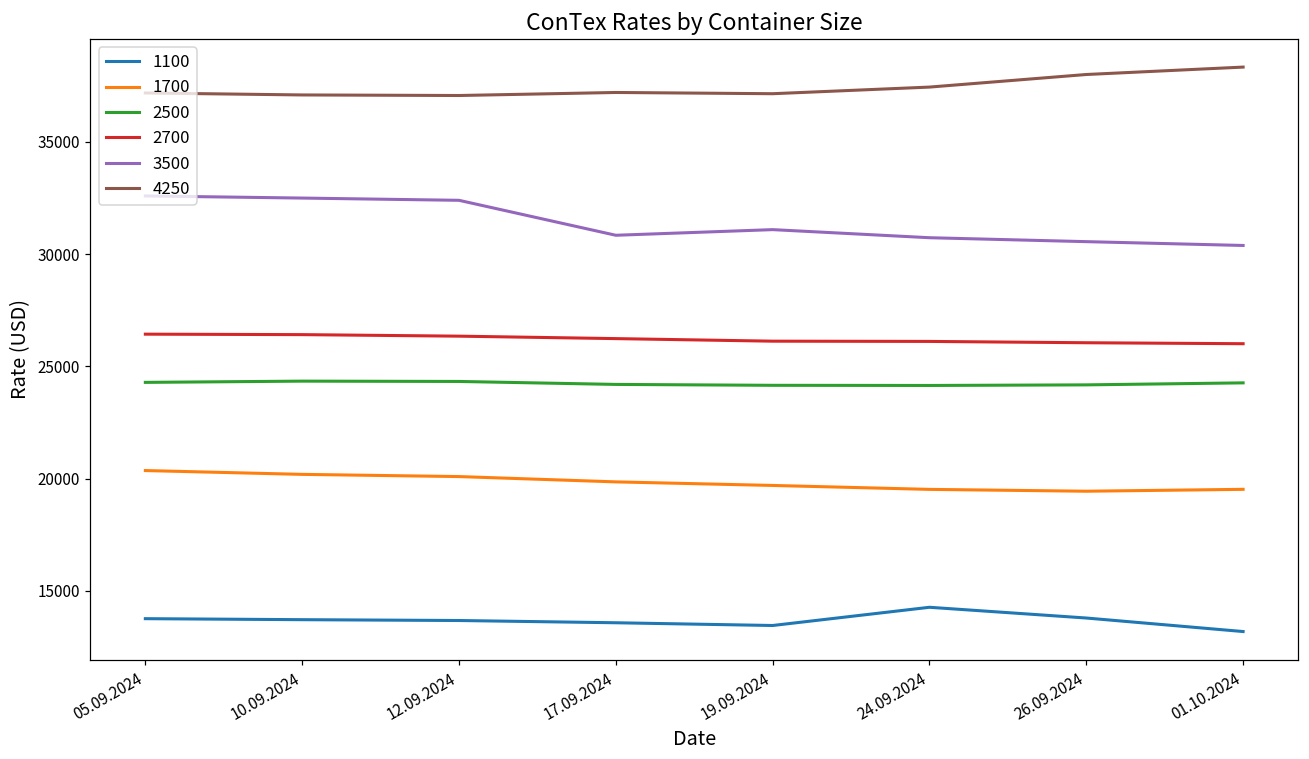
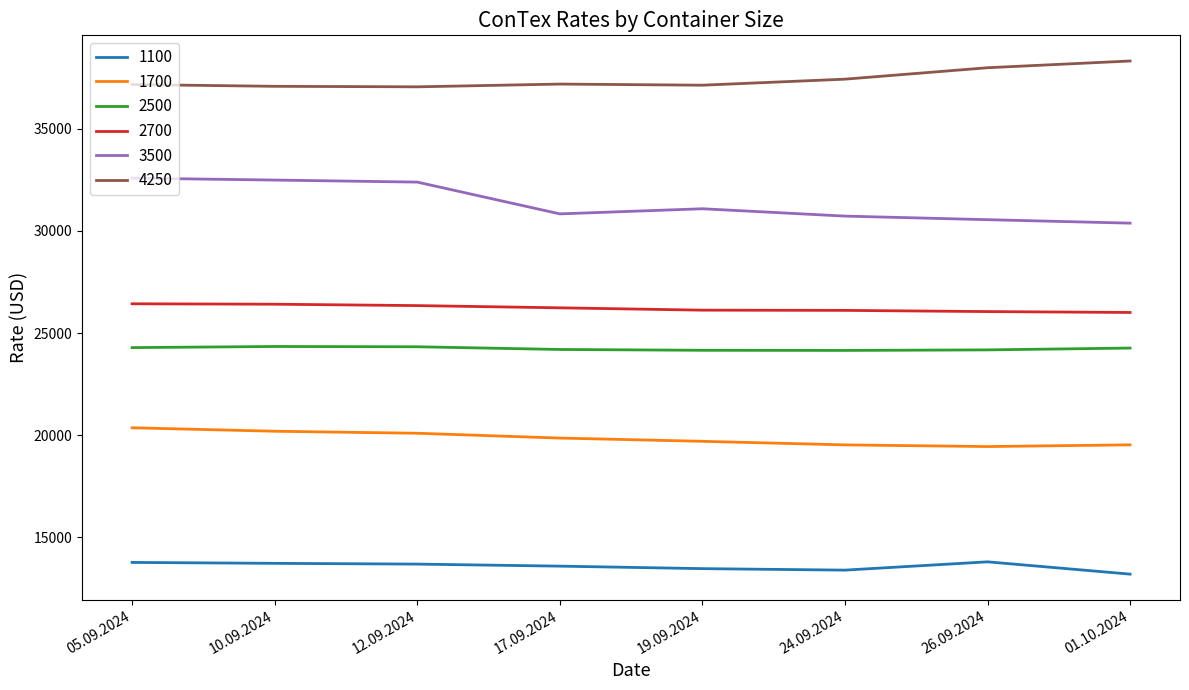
  {
    "1100": {
      "05.09.2024": 13800,
      "10.09.2024": 13700,
      "12.09.2024": 13700,
      "17.09.2024": 13600,
      "19.09.2024": 13500,
-     "24.09.2024": 14300,
+     "24.09.2024": 13400,
      "26.09.2024": 13800,
      "01.10.2024": 13200
    },
    "1700": {
      "05.09.2024": 20400,
      "10.09.2024": 20200,
      "12.09.2024": 20100,
      "17.09.2024": 19900,
      "19.09.2024": 19700,
      "24.09.2024": 19500,
      "26.09.2024": 19400,
      "01.10.2024": 19500
    },
    "2500": {
      "05.09.2024": 24300,
      "10.09.2024": 24300,
      "12.09.2024": 24300,
      "17.09.2024": 24200,
      "19.09.2024": 24200,
      "24.09.2024": 24100,
      "26.09.2024": 24200,
      "01.10.2024": 24300
    },
    "2700": {
      "05.09.2024": 26400,
      "10.09.2024": 26400,
      "12.09.2024": 26300,
      "17.09.2024": 26200,
      "19.09.2024": 26100,
      "24.09.2024": 26100,
      "26.09.2024": 26100,
      "01.10.2024": 26000
    },
    "3500": {
      "10.09.2024": 32500,
      "12.09.2024": 32400,
      "17.09.2024": 30800,
      "19.09.2024": 31100,
      "24.09.2024": 30700,
      "26.09.2024": 30600,
      "01.10.2024": 30400
    },
    "4250": {
      "10.09.2024": 37100,
      "12.09.2024": 37100,
      "17.09.2024": 37200,
      "19.09.2024": 37100,
      "24.09.2024": 37400,
      "26.09.2024": 38000,
      "01.10.2024": 38300
    }
  }
